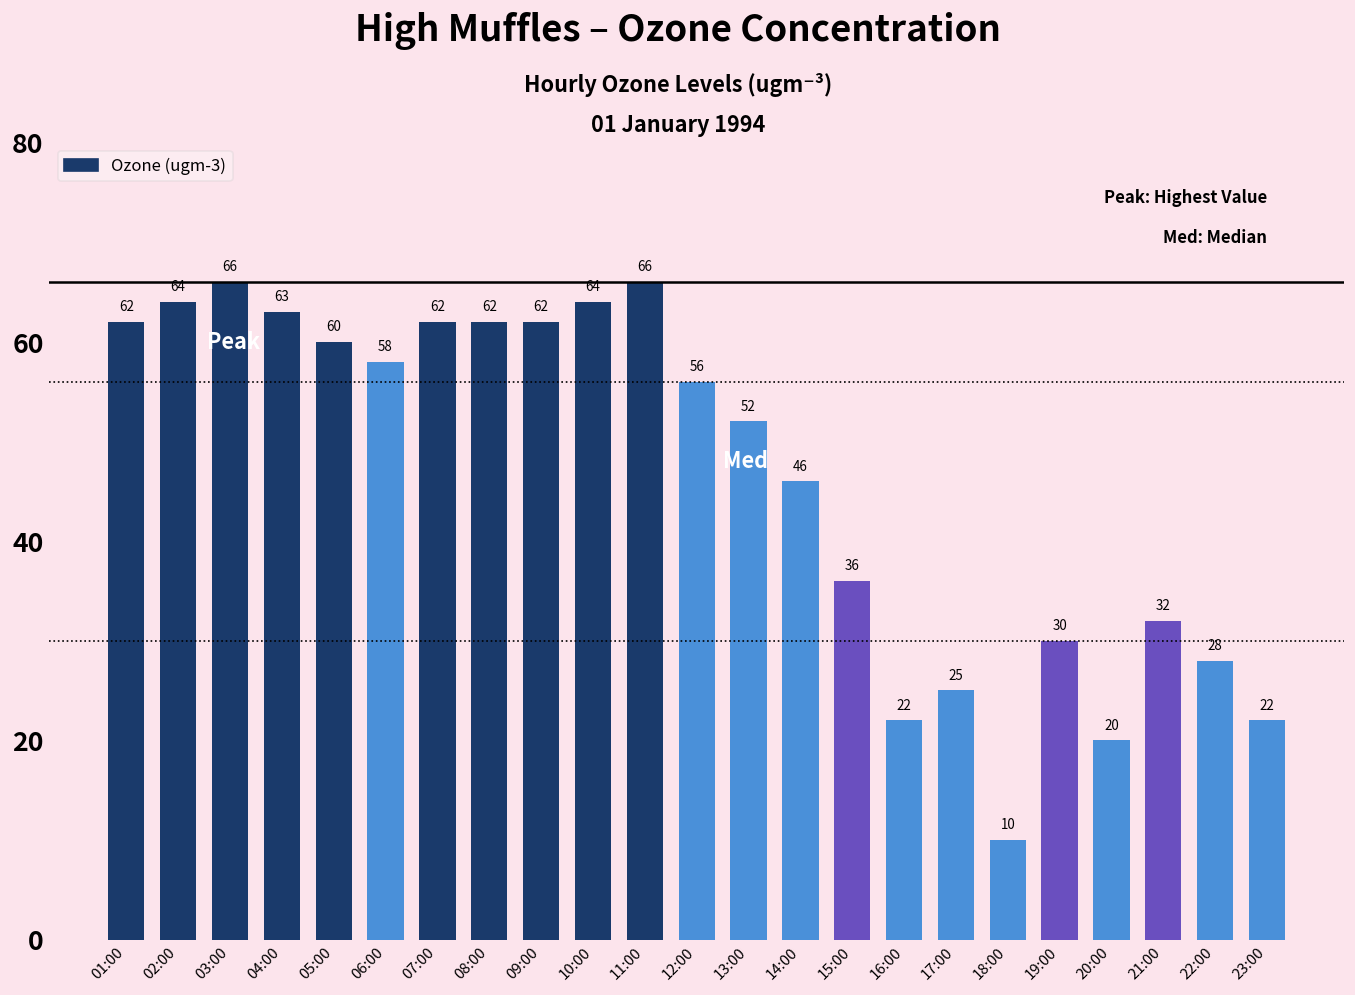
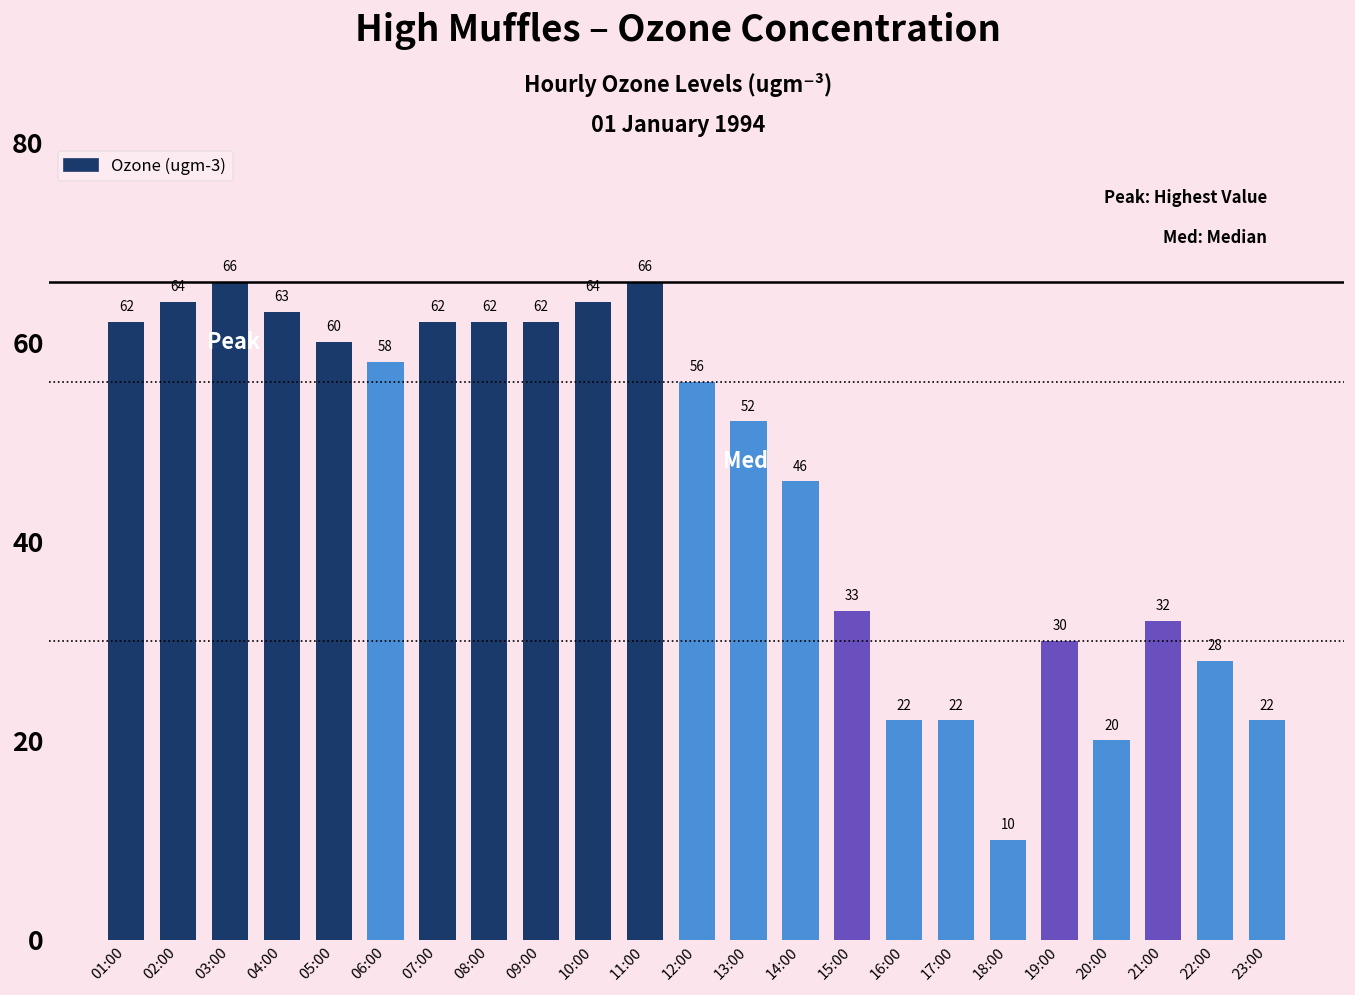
  {
    "01:00": 62,
    "02:00": 64,
    "03:00": 66,
    "04:00": 63,
    "05:00": 60,
    "06:00": 58,
    "07:00": 62,
    "08:00": 62,
    "09:00": 62,
    "10:00": 64,
    "11:00": 66,
    "12:00": 56,
    "13:00": 52,
    "14:00": 46,
-   "15:00": 36,
+   "15:00": 33,
    "16:00": 22,
-   "17:00": 25,
+   "17:00": 22,
    "18:00": 10,
    "19:00": 30,
    "20:00": 20,
    "21:00": 32,
    "22:00": 28,
    "23:00": 22
  }
